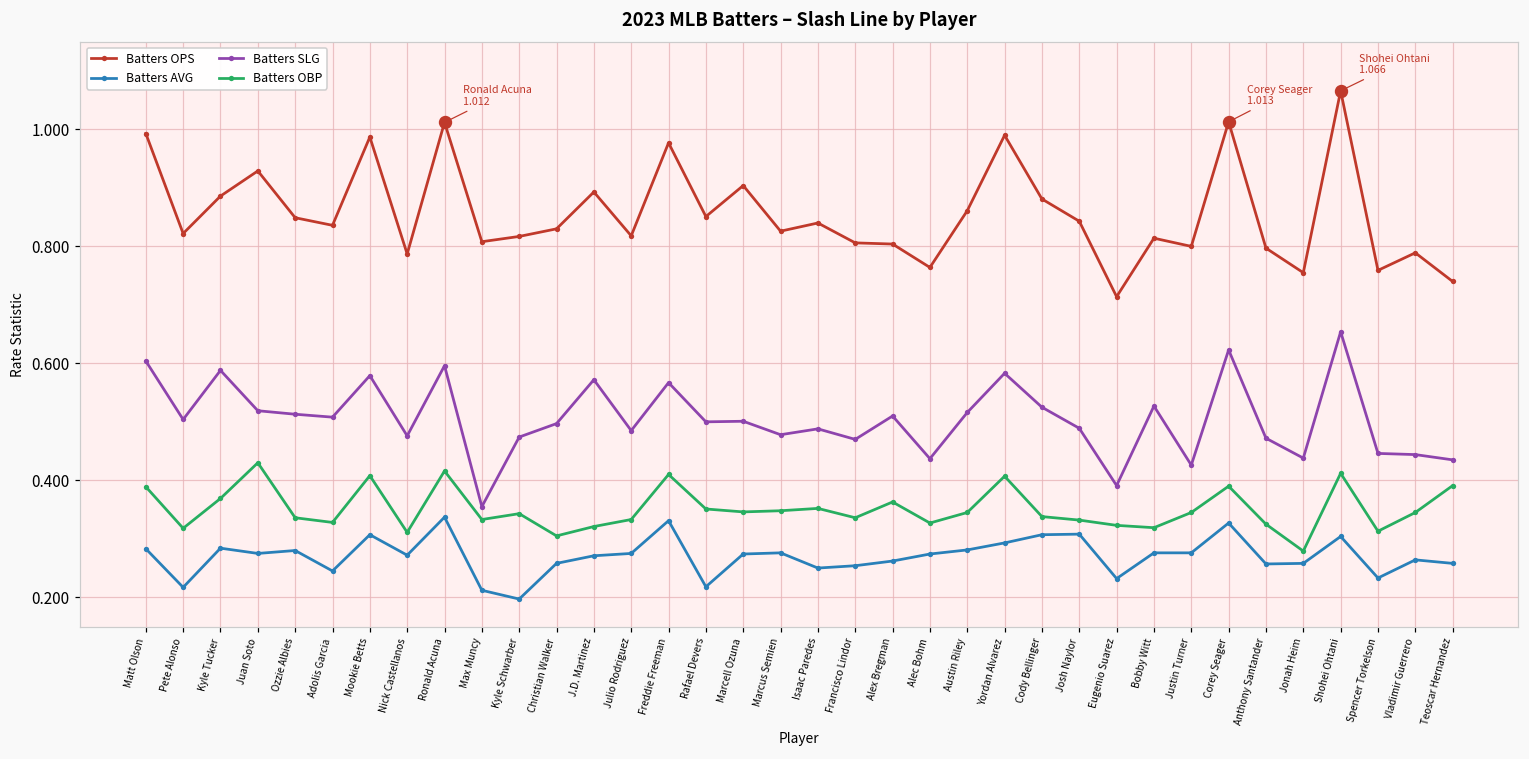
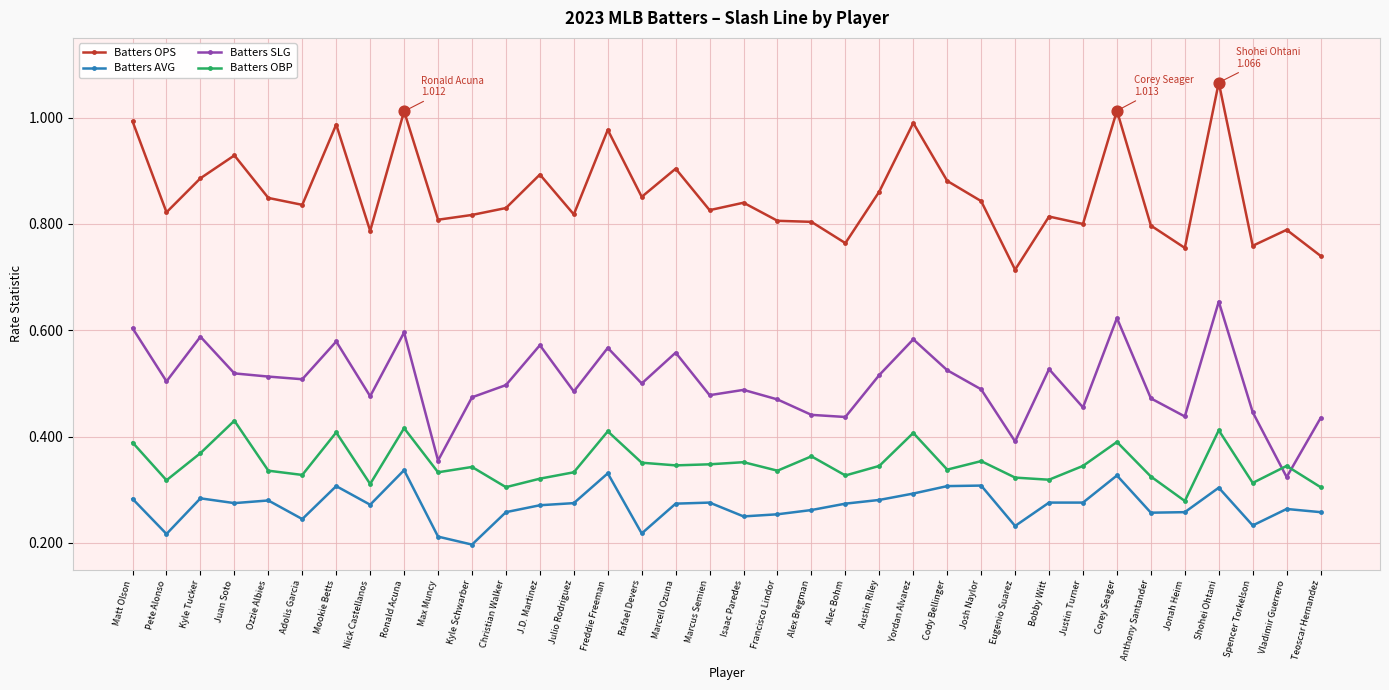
  {
    "Batters AVG": {
      "Matt Olson": 0.28,
      "Pete Alonso": 0.22,
      "Kyle Tucker": 0.28,
      "Juan Soto": 0.28,
      "Ozzie Albies": 0.28,
      "Adolis Garcia": 0.25,
      "Mookie Betts": 0.31,
      "Nick Castellanos": 0.27,
      "Ronald Acuna": 0.34,
      "Max Muncy": 0.21,
      "Kyle Schwarber": 0.20,
      "Christian Walker": 0.26,
      "J.D. Martinez": 0.27,
      "Julio Rodriguez": 0.28,
      "Freddie Freeman": 0.33,
      "Rafael Devers": 0.22,
      "Marcell Ozuna": 0.27,
      "Marcus Semien": 0.28,
      "Isaac Paredes": 0.25,
      "Francisco Lindor": 0.25,
      "Alex Bregman": 0.26,
      "Alec Bohm": 0.27,
      "Austin Riley": 0.28,
      "Yordan Alvarez": 0.29,
      "Cody Bellinger": 0.31,
      "Josh Naylor": 0.31,
      "Eugenio Suarez": 0.23,
      "Bobby Witt": 0.28,
      "Justin Turner": 0.28,
      "Corey Seager": 0.33,
      "Anthony Santander": 0.26,
      "Jonah Heim": 0.26,
      "Shohei Ohtani": 0.30,
      "Spencer Torkelson": 0.23,
      "Vladimir Guerrero": 0.26,
      "Teoscar Hernandez": 0.26
    },
    "Batters SLG": {
      "Matt Olson": 0.60,
      "Pete Alonso": 0.50,
      "Kyle Tucker": 0.59,
      "Juan Soto": 0.52,
      "Ozzie Albies": 0.51,
      "Adolis Garcia": 0.51,
      "Mookie Betts": 0.58,
      "Nick Castellanos": 0.48,
      "Ronald Acuna": 0.60,
      "Max Muncy": 0.36,
      "Kyle Schwarber": 0.47,
      "Christian Walker": 0.50,
      "J.D. Martinez": 0.57,
      "Julio Rodriguez": 0.49,
      "Freddie Freeman": 0.57,
      "Rafael Devers": 0.50,
-     "Marcell Ozuna": 0.50,
+     "Marcell Ozuna": 0.56,
      "Marcus Semien": 0.48,
      "Isaac Paredes": 0.49,
      "Francisco Lindor": 0.47,
-     "Alex Bregman": 0.51,
+     "Alex Bregman": 0.44,
      "Alec Bohm": 0.44,
      "Austin Riley": 0.52,
      "Yordan Alvarez": 0.58,
      "Cody Bellinger": 0.53,
      "Josh Naylor": 0.49,
      "Eugenio Suarez": 0.39,
      "Bobby Witt": 0.53,
-     "Justin Turner": 0.43,
+     "Justin Turner": 0.46,
      "Corey Seager": 0.62,
      "Anthony Santander": 0.47,
      "Jonah Heim": 0.44,
      "Shohei Ohtani": 0.65,
      "Spencer Torkelson": 0.45,
-     "Vladimir Guerrero": 0.44,
+     "Vladimir Guerrero": 0.32,
      "Teoscar Hernandez": 0.44
    },
    "Batters OBP": {
      "Matt Olson": 0.39,
      "Pete Alonso": 0.32,
      "Kyle Tucker": 0.37,
      "Juan Soto": 0.43,
      "Ozzie Albies": 0.34,
      "Adolis Garcia": 0.33,
      "Mookie Betts": 0.41,
      "Nick Castellanos": 0.31,
      "Ronald Acuna": 0.42,
      "Max Muncy": 0.33,
      "Kyle Schwarber": 0.34,
      "Christian Walker": 0.31,
      "J.D. Martinez": 0.32,
      "Julio Rodriguez": 0.33,
      "Freddie Freeman": 0.41,
      "Rafael Devers": 0.35,
      "Marcell Ozuna": 0.35,
      "Marcus Semien": 0.35,
      "Isaac Paredes": 0.35,
      "Francisco Lindor": 0.34,
      "Alex Bregman": 0.36,
      "Alec Bohm": 0.33,
      "Austin Riley": 0.35,
      "Yordan Alvarez": 0.41,
      "Cody Bellinger": 0.34,
-     "Josh Naylor": 0.33,
+     "Josh Naylor": 0.35,
      "Eugenio Suarez": 0.32,
      "Bobby Witt": 0.32,
      "Justin Turner": 0.35,
      "Corey Seager": 0.39,
      "Anthony Santander": 0.33,
      "Jonah Heim": 0.28,
      "Shohei Ohtani": 0.41,
      "Spencer Torkelson": 0.31,
      "Vladimir Guerrero": 0.35,
-     "Teoscar Hernandez": 0.39
+     "Teoscar Hernandez": 0.31
    }
  }
